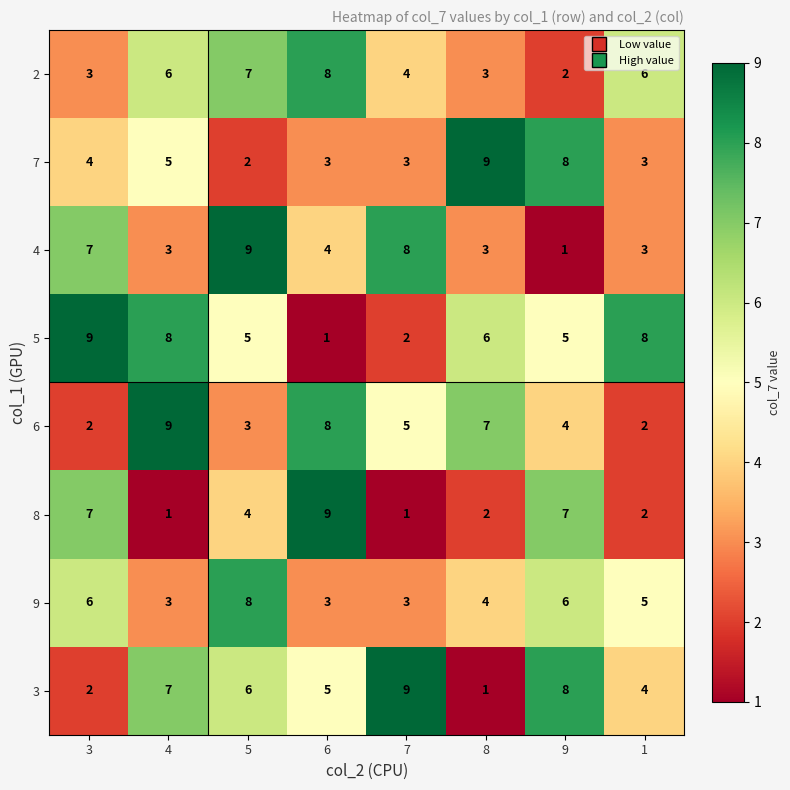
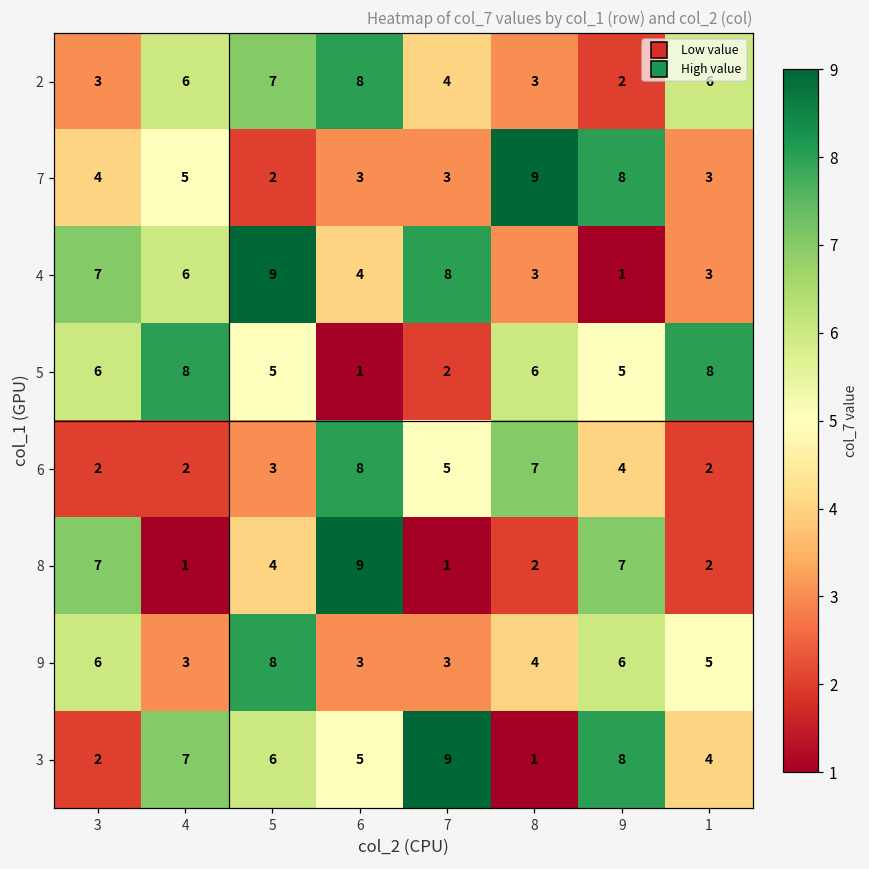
  {
    "2": {
      "3": 3,
      "4": 6,
      "5": 7,
      "6": 8,
      "7": 4,
      "8": 3,
      "9": 2
    },
    "7": {
      "3": 4,
      "4": 5,
      "5": 2,
      "6": 3,
      "7": 3,
      "8": 9,
      "9": 8,
      "1": 3
    },
    "4": {
      "3": 7,
-     "4": 3,
+     "4": 6,
      "5": 9,
      "6": 4,
      "7": 8,
      "8": 3,
      "9": 1,
      "1": 3
    },
    "5": {
-     "3": 9,
+     "3": 6,
      "4": 8,
      "5": 5,
      "6": 1,
      "7": 2,
      "8": 6,
      "9": 5,
      "1": 8
    },
    "6": {
      "3": 2,
-     "4": 9,
+     "4": 2,
      "5": 3,
      "6": 8,
      "7": 5,
      "8": 7,
      "9": 4,
      "1": 2
    },
    "8": {
      "3": 7,
      "4": 1,
      "5": 4,
      "6": 9,
      "7": 1,
      "8": 2,
      "9": 7,
      "1": 2
    },
    "9": {
      "3": 6,
      "4": 3,
      "5": 8,
      "6": 3,
      "7": 3,
      "8": 4,
      "9": 6,
      "1": 5
    },
    "3": {
      "3": 2,
      "4": 7,
      "5": 6,
      "6": 5,
      "7": 9,
      "8": 1,
      "9": 8,
      "1": 4
    }
  }
